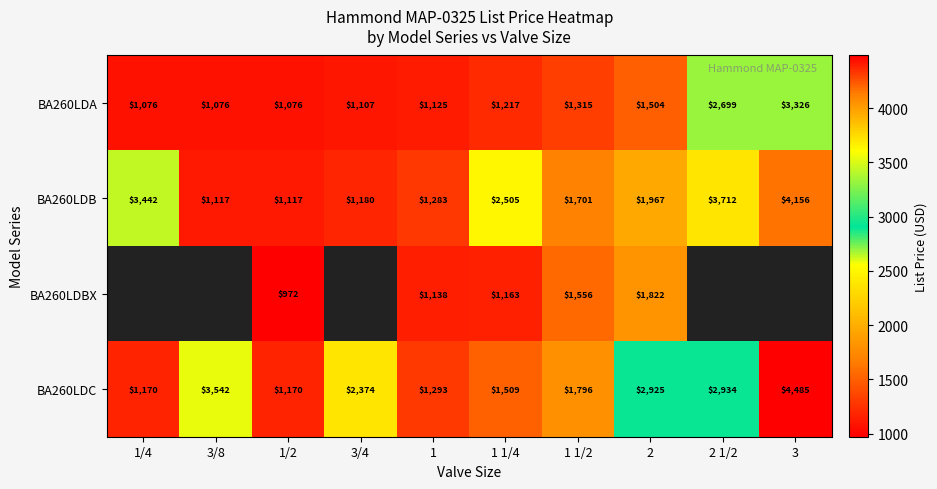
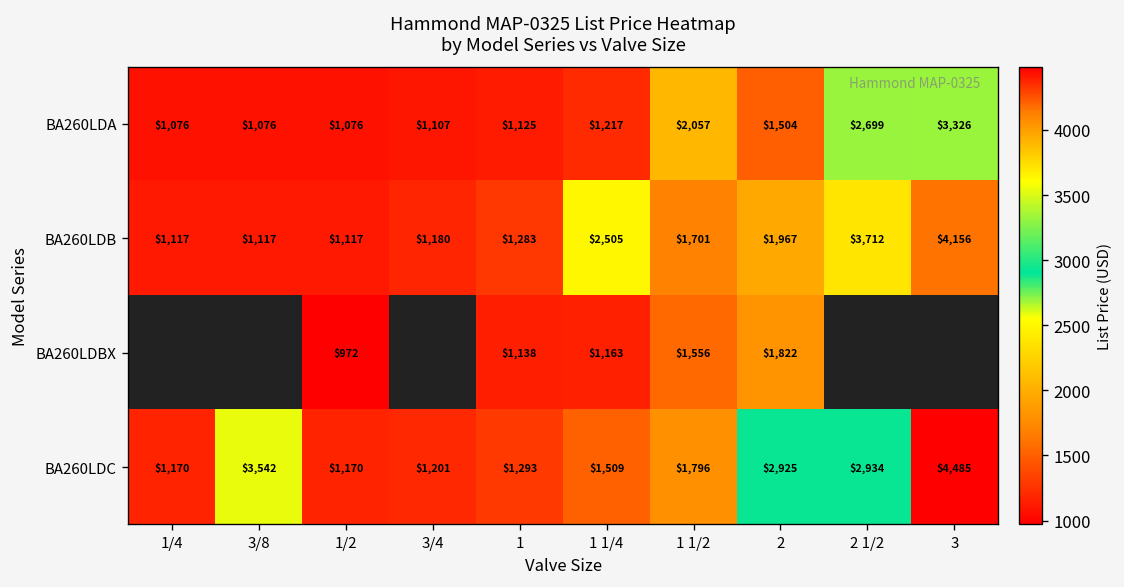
  {
    "BA260LDA": {
      "1/4": "$1,076",
      "3/8": "$1,076",
      "1/2": "$1,076",
      "3/4": "$1,107",
      "1": "$1,125",
      "1 1/4": "$1,217",
-     "1 1/2": "$1,315",
+     "1 1/2": "$2,057",
      "2": "$1,504",
      "2 1/2": "$2,699"
    },
    "BA260LDB": {
-     "1/4": "$3,442",
+     "1/4": "$1,117",
      "3/8": "$1,117",
      "1/2": "$1,117",
      "3/4": "$1,180",
      "1": "$1,283",
      "1 1/4": "$2,505",
      "1 1/2": "$1,701",
      "2": "$1,967",
      "2 1/2": "$3,712",
      "3": "$4,156"
    },
    "BA260LDBX": {
      "1/2": "$972",
      "1": "$1,138",
      "1 1/4": "$1,163",
      "1 1/2": "$1,556",
      "2": "$1,822"
    },
    "BA260LDC": {
      "1/4": "$1,170",
      "3/8": "$3,542",
      "1/2": "$1,170",
-     "3/4": "$2,374",
+     "3/4": "$1,201",
      "1": "$1,293",
      "1 1/4": "$1,509",
      "1 1/2": "$1,796",
      "2": "$2,925",
      "2 1/2": "$2,934",
      "3": "$4,485"
    }
  }
